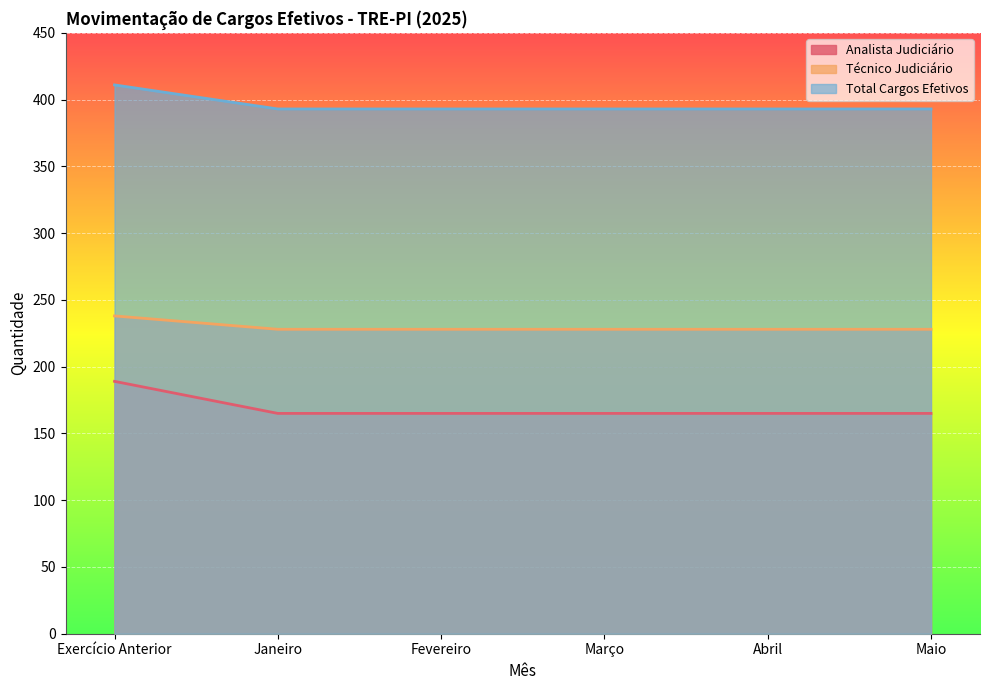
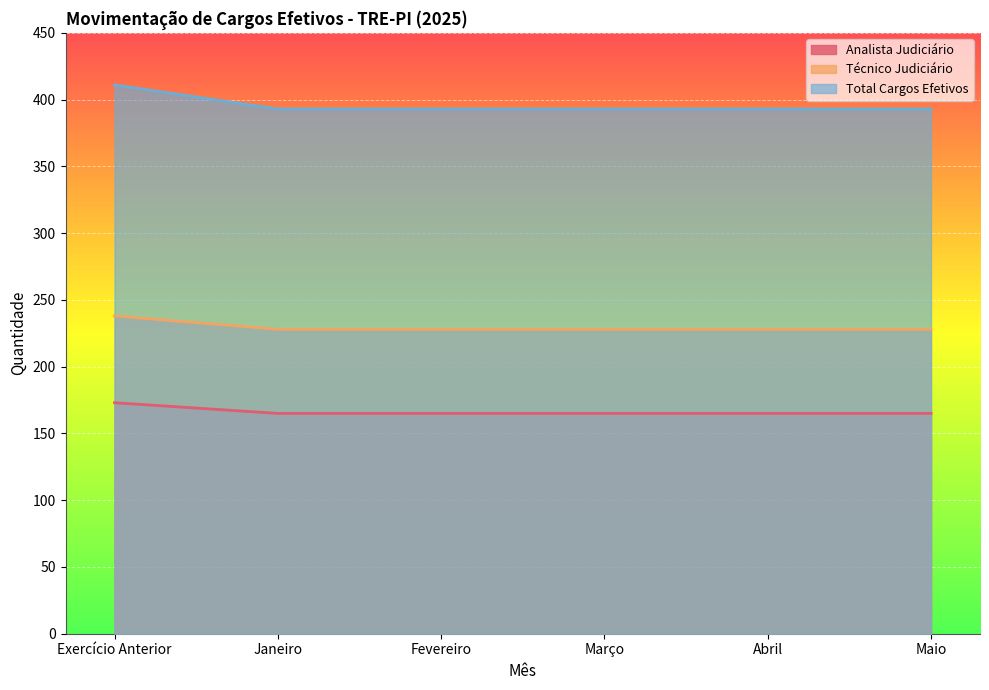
  {
    "Analista Judiciário": {
-     "Exercício Anterior": 189,
+     "Exercício Anterior": 173,
      "Janeiro": 165,
      "Fevereiro": 165,
      "Março": 165,
      "Abril": 165,
      "Maio": 165
    },
    "Técnico Judiciário": {
      "Exercício Anterior": 238,
      "Janeiro": 228,
      "Fevereiro": 228,
      "Março": 228,
      "Abril": 228,
      "Maio": 228
    },
    "Total Cargos Efetivos": {
      "Exercício Anterior": 411,
      "Janeiro": 393,
      "Fevereiro": 393,
      "Março": 393,
      "Abril": 393,
      "Maio": 393
    }
  }
